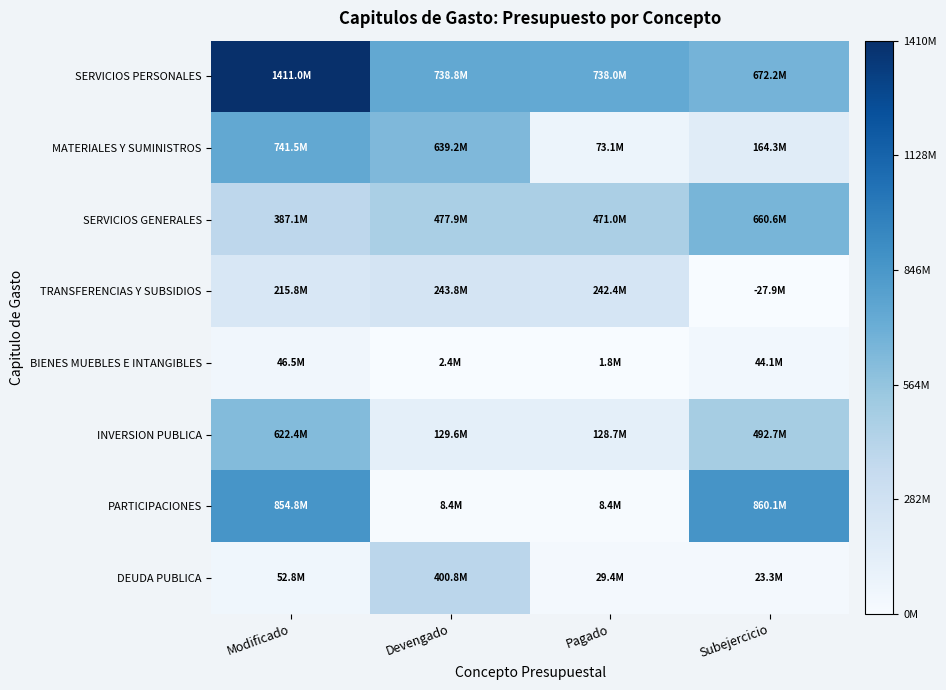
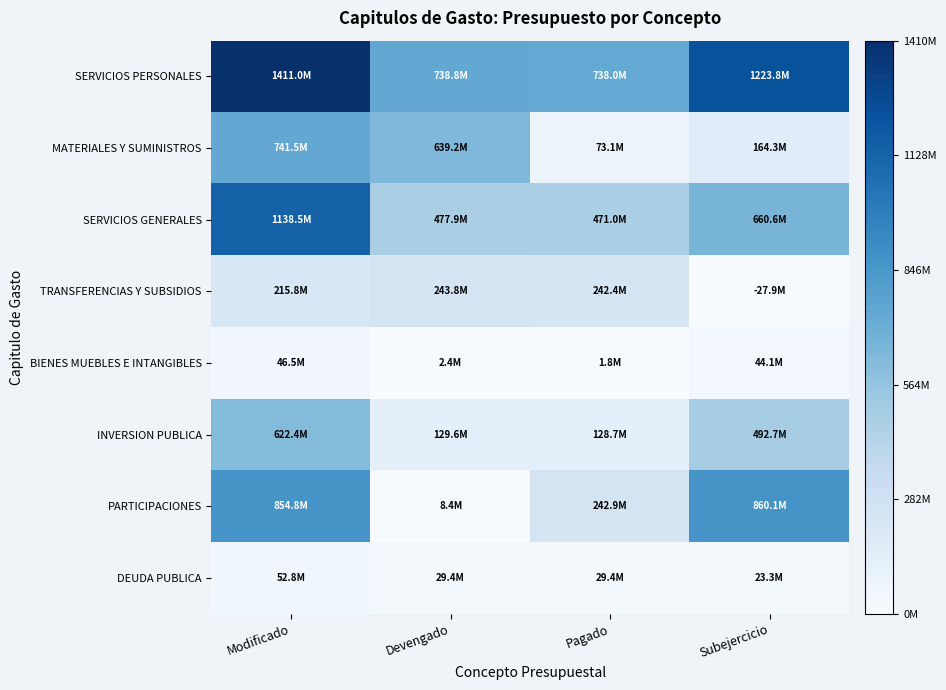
  {
    "SERVICIOS PERSONALES": {
      "Modificado": "1411.0M",
      "Devengado": "738.8M",
      "Pagado": "738.0M",
-     "Subejercicio": "672.2M"
+     "Subejercicio": "1223.8M"
    },
    "MATERIALES Y SUMINISTROS": {
      "Modificado": "741.5M",
      "Devengado": "639.2M",
      "Pagado": "73.1M",
      "Subejercicio": "164.3M"
    },
    "SERVICIOS GENERALES": {
-     "Modificado": "387.1M",
+     "Modificado": "1138.5M",
      "Devengado": "477.9M",
      "Pagado": "471.0M",
      "Subejercicio": "660.6M"
    },
    "TRANSFERENCIAS Y SUBSIDIOS": {
      "Modificado": "215.8M",
      "Devengado": "243.8M",
      "Pagado": "242.4M",
      "Subejercicio": "-27.9M"
    },
    "BIENES MUEBLES E INTANGIBLES": {
      "Modificado": "46.5M",
      "Devengado": "2.4M",
      "Pagado": "1.8M",
      "Subejercicio": "44.1M"
    },
    "INVERSION PUBLICA": {
      "Modificado": "622.4M",
      "Devengado": "129.6M",
      "Pagado": "128.7M",
      "Subejercicio": "492.7M"
    },
    "PARTICIPACIONES": {
      "Modificado": "854.8M",
      "Devengado": "8.4M",
-     "Pagado": "8.4M",
+     "Pagado": "242.9M",
      "Subejercicio": "860.1M"
    },
    "DEUDA PUBLICA": {
      "Modificado": "52.8M",
-     "Devengado": "400.8M",
+     "Devengado": "29.4M",
      "Pagado": "29.4M",
      "Subejercicio": "23.3M"
    }
  }
